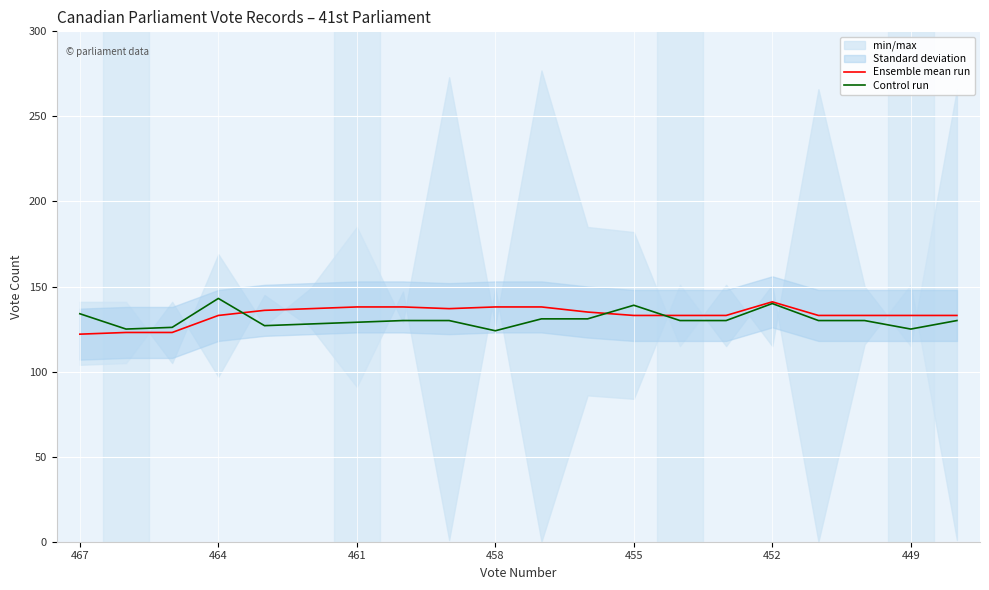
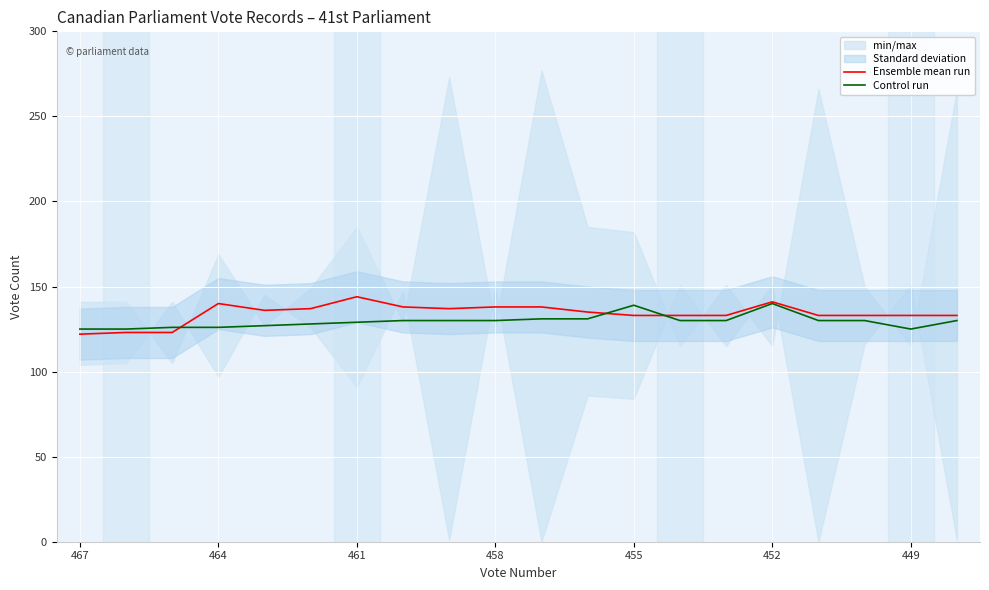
  {
    "Ensemble mean run": {
      "467": 122,
-     "464": 133,
-     "461": 138,
+     "464": 140,
+     "461": 144,
      "458": 138,
      "455": 133,
      "449": 133
    },
    "Control run": {
-     "467": 134,
-     "464": 143,
+     "467": 125,
+     "464": 126,
      "461": 129,
-     "458": 124,
+     "458": 130,
      "455": 139,
      "449": 125
    }
  }
